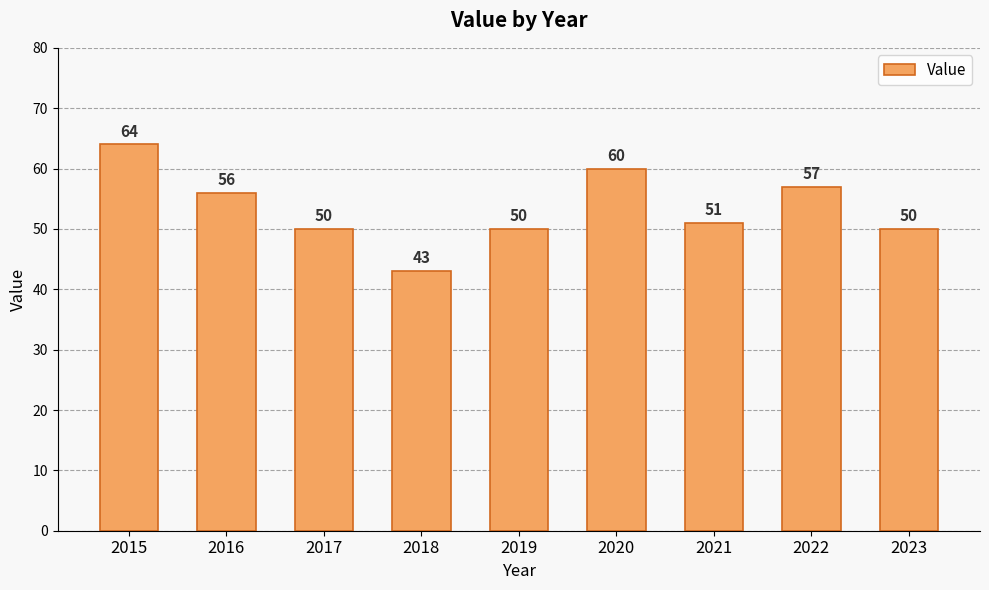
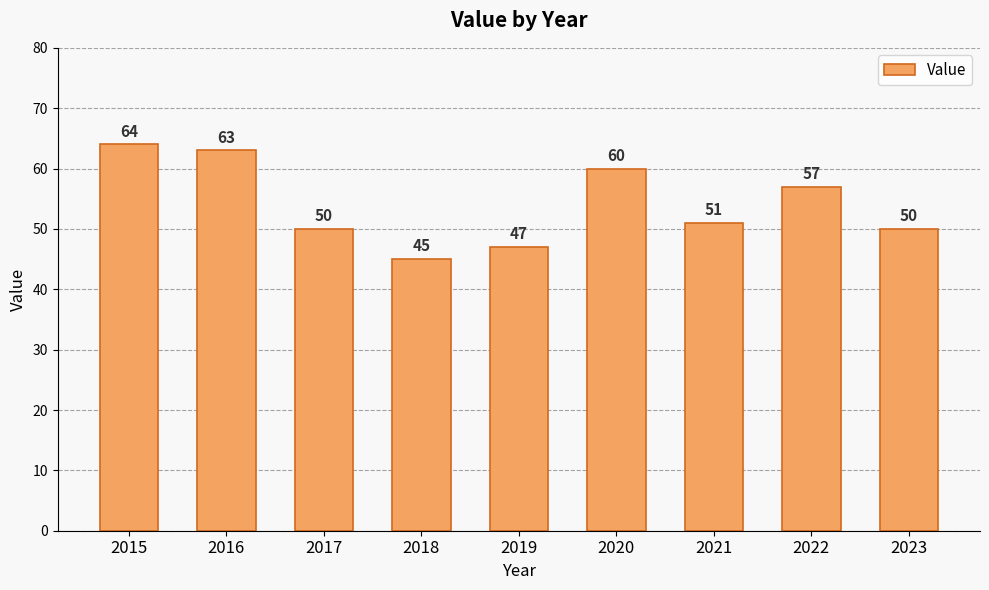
  {
    "2015": 64,
-   "2016": 56,
+   "2016": 63,
    "2017": 50,
-   "2018": 43,
-   "2019": 50,
+   "2018": 45,
+   "2019": 47,
    "2020": 60,
    "2021": 51,
    "2022": 57,
    "2023": 50
  }
